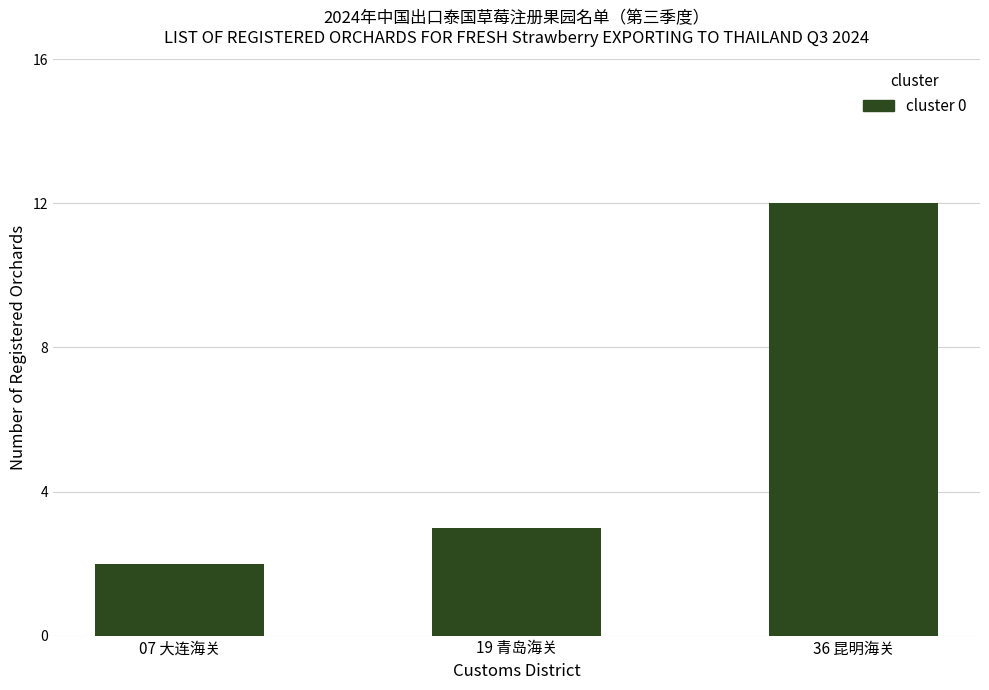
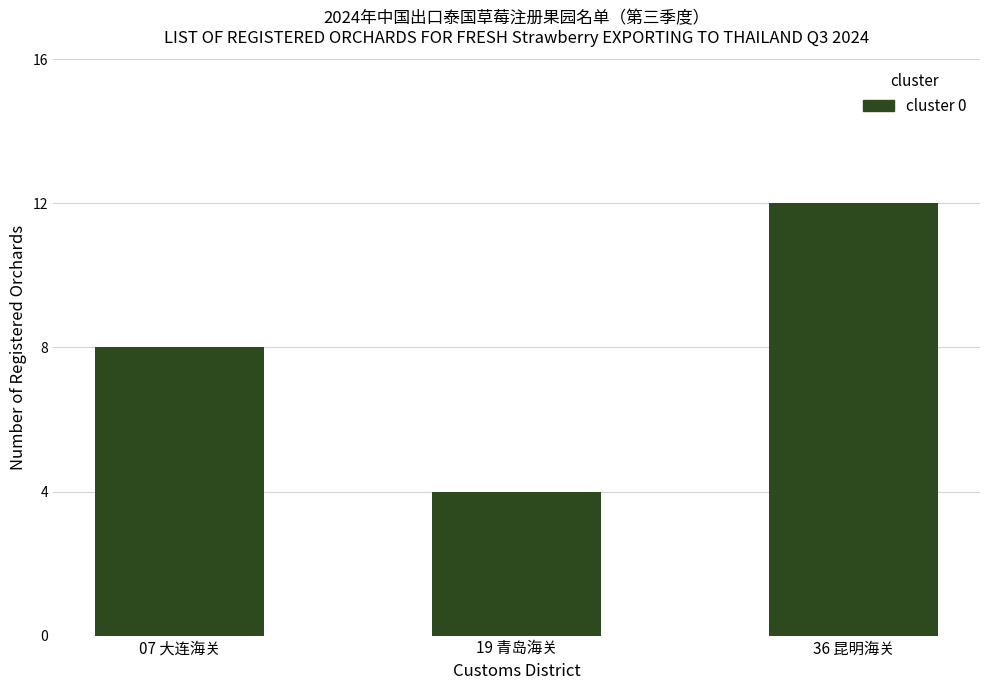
  {
-   "07 大连海关": 2,
-   "19 青岛海关": 3,
+   "07 大连海关": 8,
+   "19 青岛海关": 4,
    "36 昆明海关": 12
  }
